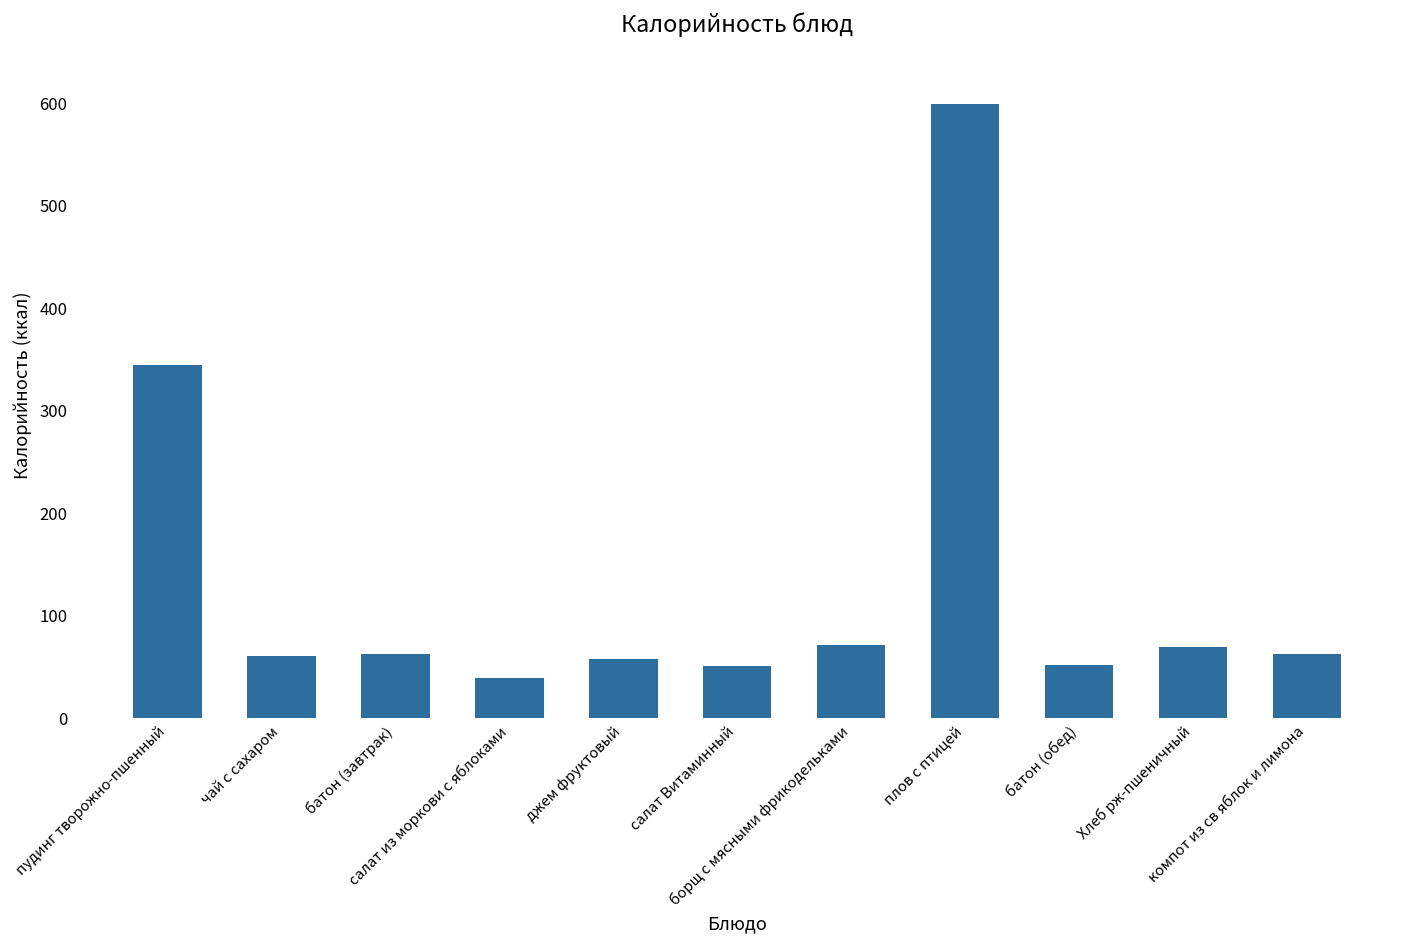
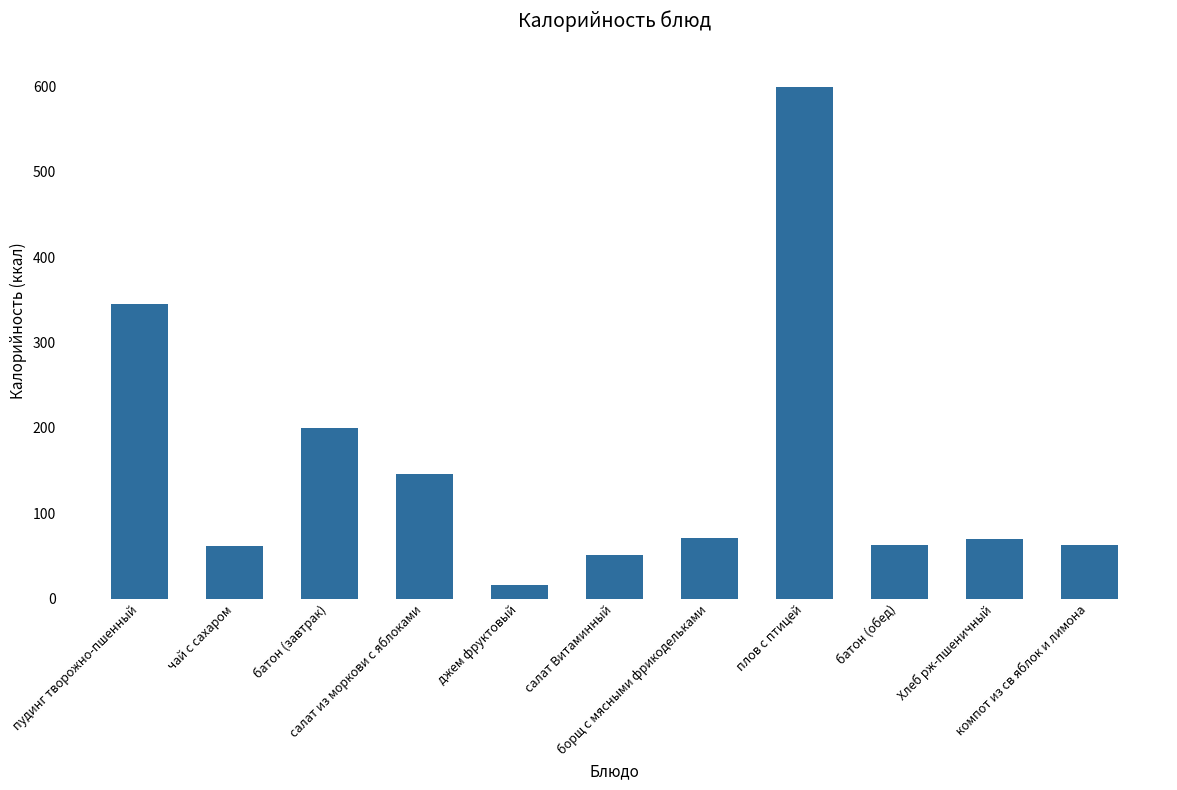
  {
    "пудинг творожно-пшенный": 350,
    "чай с сахаром": 60,
-   "батон (завтрак)": 60,
-   "салат из моркови с яблоками": 40,
-   "джем фруктовый": 60,
+   "батон (завтрак)": 200,
+   "салат из моркови с яблоками": 150,
+   "джем фруктовый": 20,
    "салат Витаминный": 50,
    "борщ с мясными фрикодельками": 70,
    "плов с птицей": 600,
-   "батон (обед)": 50,
+   "батон (обед)": 60,
    "Хлеб рж-пшеничный": 70,
    "компот из св яблок и лимона": 60
  }
